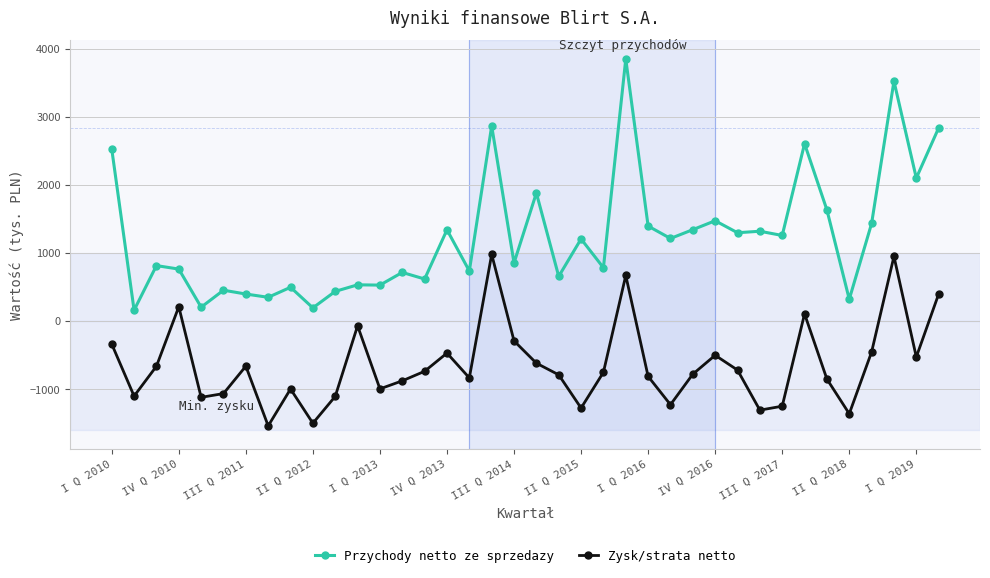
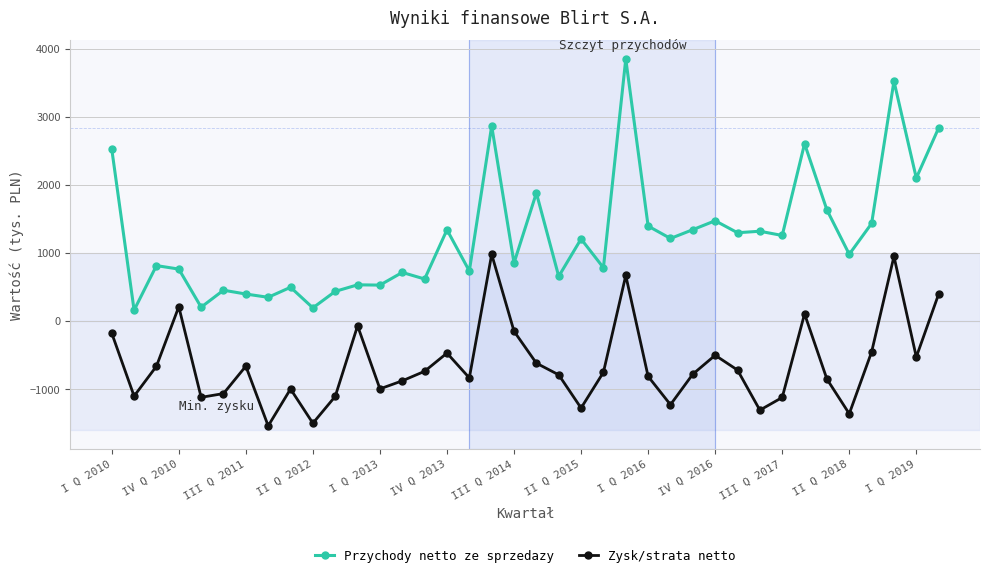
  {
    "Przychody netto ze sprzedazy": {
      "I Q 2010": 2500,
      "IV Q 2010": 800,
      "III Q 2011": 400,
      "II Q 2012": 200,
      "I Q 2013": 500,
      "IV Q 2013": 1300,
      "III Q 2014": 900,
      "II Q 2015": 1200,
      "I Q 2016": 1400,
      "IV Q 2016": 1500,
      "III Q 2017": 1300,
-     "II Q 2018": 300,
+     "II Q 2018": 1000,
      "I Q 2019": 2100
    },
    "Zysk/strata netto": {
-     "I Q 2010": -300,
+     "I Q 2010": -200,
      "IV Q 2010": 200,
      "III Q 2011": -700,
      "II Q 2012": -1500,
      "I Q 2013": -1000,
      "IV Q 2013": -500,
-     "III Q 2014": -300,
+     "III Q 2014": -100,
      "II Q 2015": -1300,
      "I Q 2016": -800,
      "IV Q 2016": -500,
-     "III Q 2017": -1200,
+     "III Q 2017": -1100,
      "II Q 2018": -1400,
      "I Q 2019": -500
    }
  }
